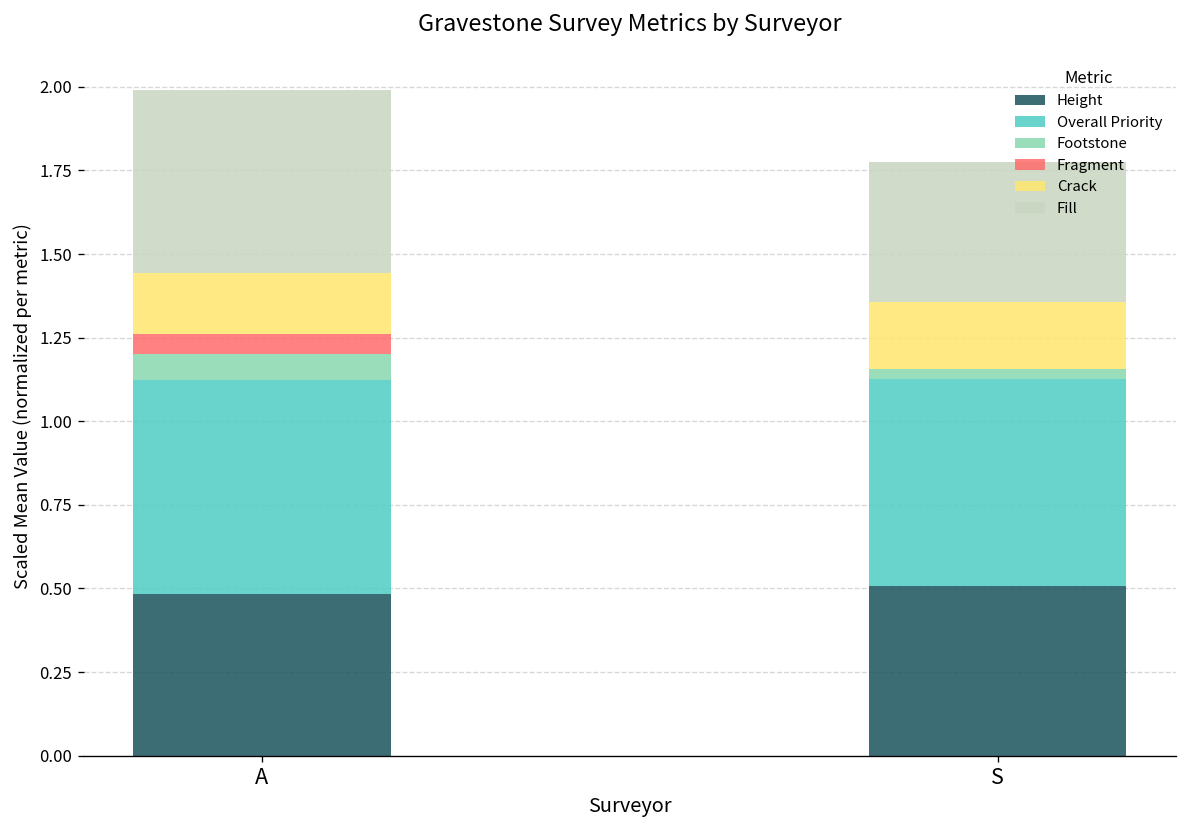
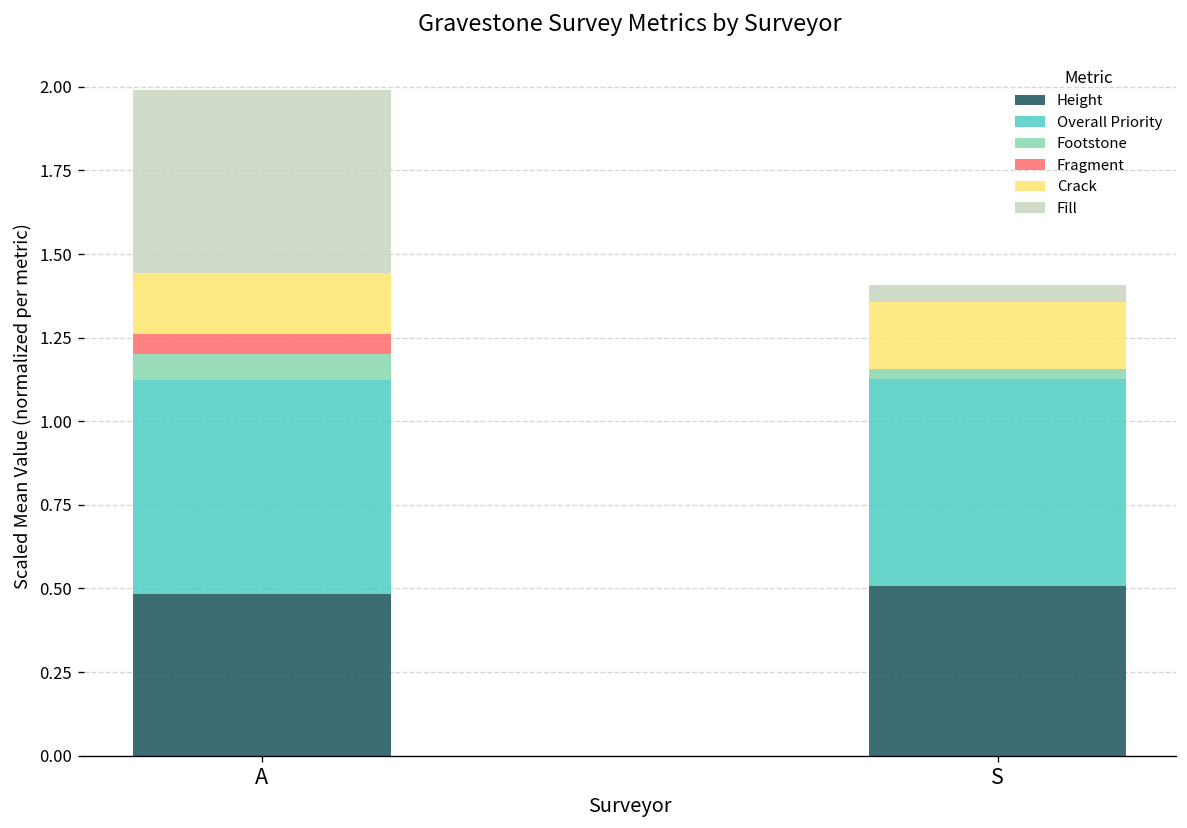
  {
    "Height": {
      "A": 0.48,
      "S": 0.51
    },
    "Overall Priority": {
      "A": 0.64,
      "S": 0.62
    },
    "Footstone": {
      "A": 0.08,
      "S": 0.03
    },
    "Fragment": {
      "A": 0.06,
      "S": 0.00
    },
    "Crack": {
      "A": 0.18,
      "S": 0.20
    },
    "Fill": {
      "A": 0.55,
-     "S": 0.42
+     "S": 0.05
    }
  }
